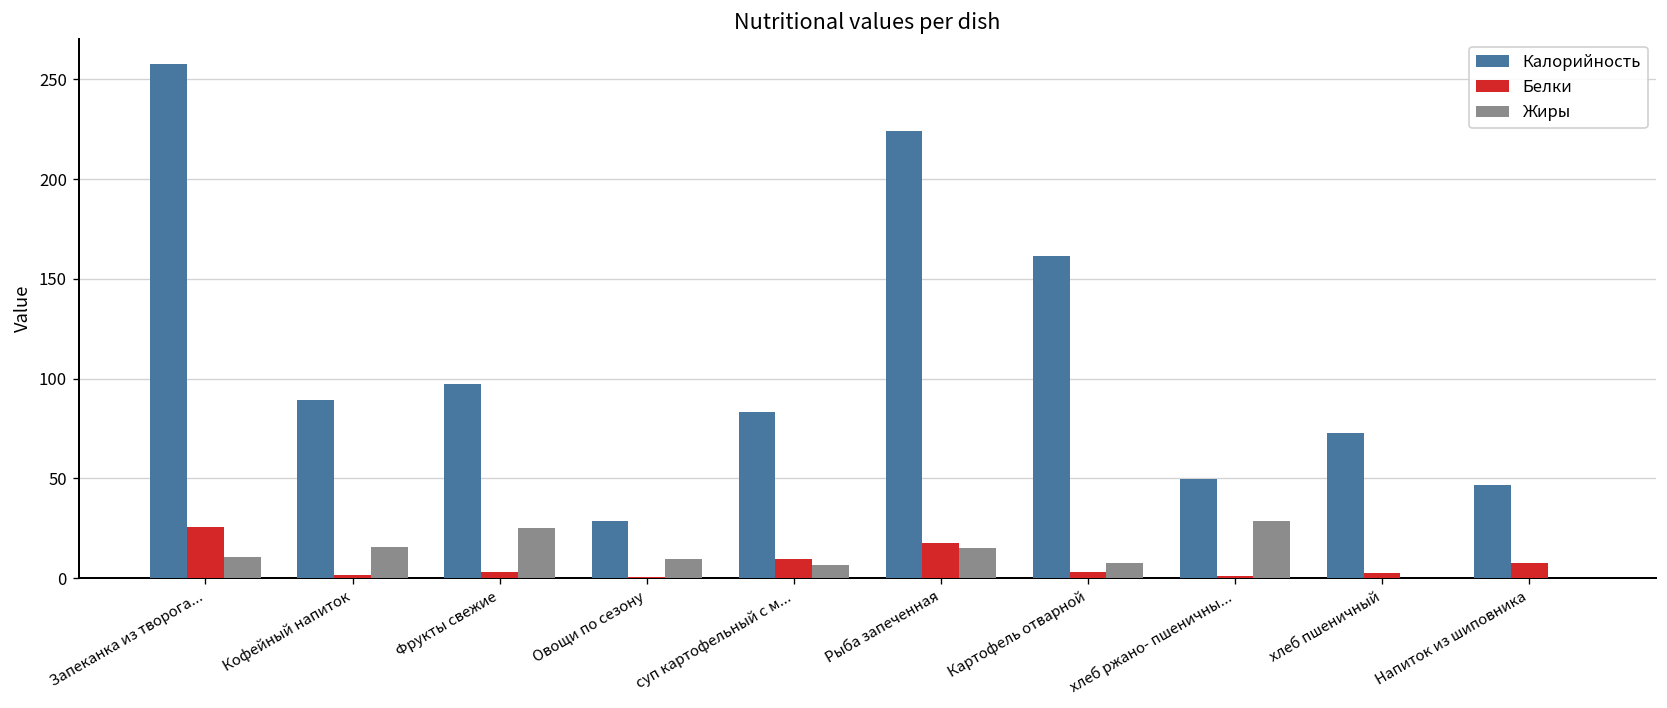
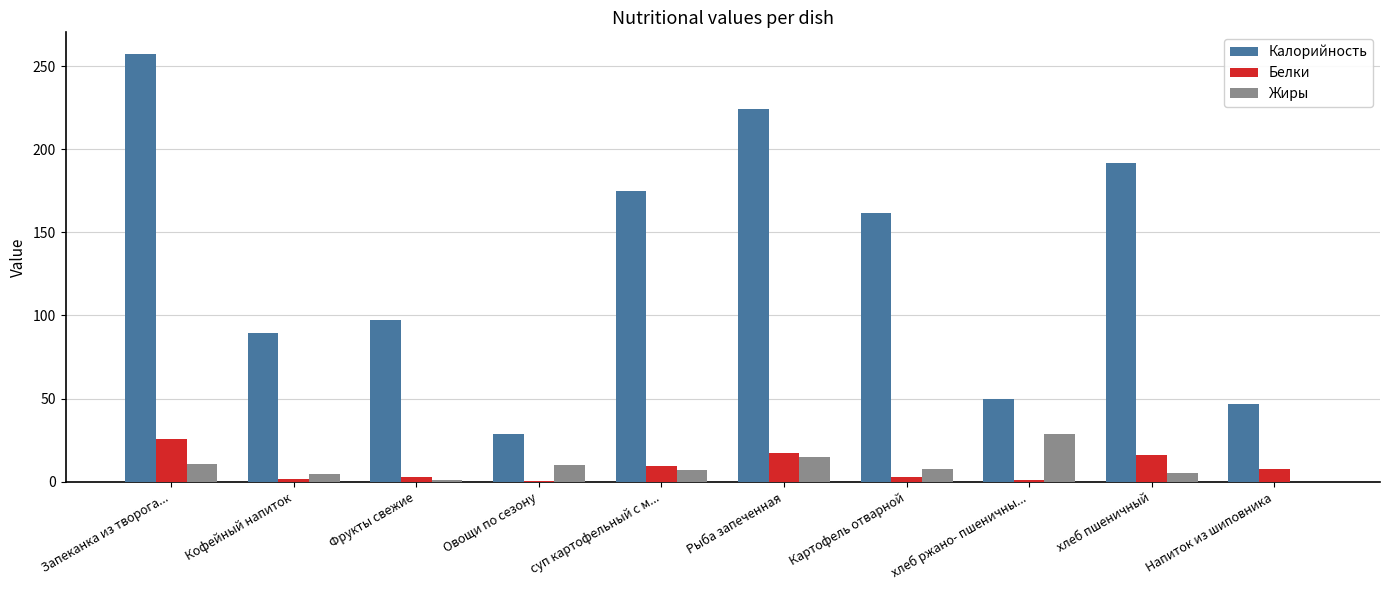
  {
    "Калорийность": {
      "Запеканка из творога...": 257,
      "Кофейный напиток": 89,
      "Фрукты свежие": 97,
      "Овощи по сезону": 29,
-     "суп картофельный с м...": 83,
+     "суп картофельный с м...": 175,
      "Рыба запеченная": 224,
      "Картофель отварной": 162,
      "хлеб ржано- пшеничны...": 50,
-     "хлеб пшеничный": 73,
+     "хлеб пшеничный": 191,
      "Напиток из шиповника": 47
    },
    "Белки": {
      "Запеканка из творога...": 26,
      "Фрукты свежие": 3,
      "суп картофельный с м...": 10,
      "Рыба запеченная": 18,
      "Картофель отварной": 3,
-     "хлеб пшеничный": 2,
+     "хлеб пшеничный": 16,
      "Напиток из шиповника": 8
    },
    "Жиры": {
      "Запеканка из творога...": 11,
-     "Кофейный напиток": 15,
-     "Фрукты свежие": 25,
+     "Кофейный напиток": 5,
+     "Фрукты свежие": 1,
      "Овощи по сезону": 10,
      "суп картофельный с м...": 7,
      "Рыба запеченная": 15,
      "Картофель отварной": 7,
      "хлеб ржано- пшеничны...": 29,
-     "хлеб пшеничный": 0,
+     "хлеб пшеничный": 6,
      "Напиток из шиповника": 0
    }
  }
